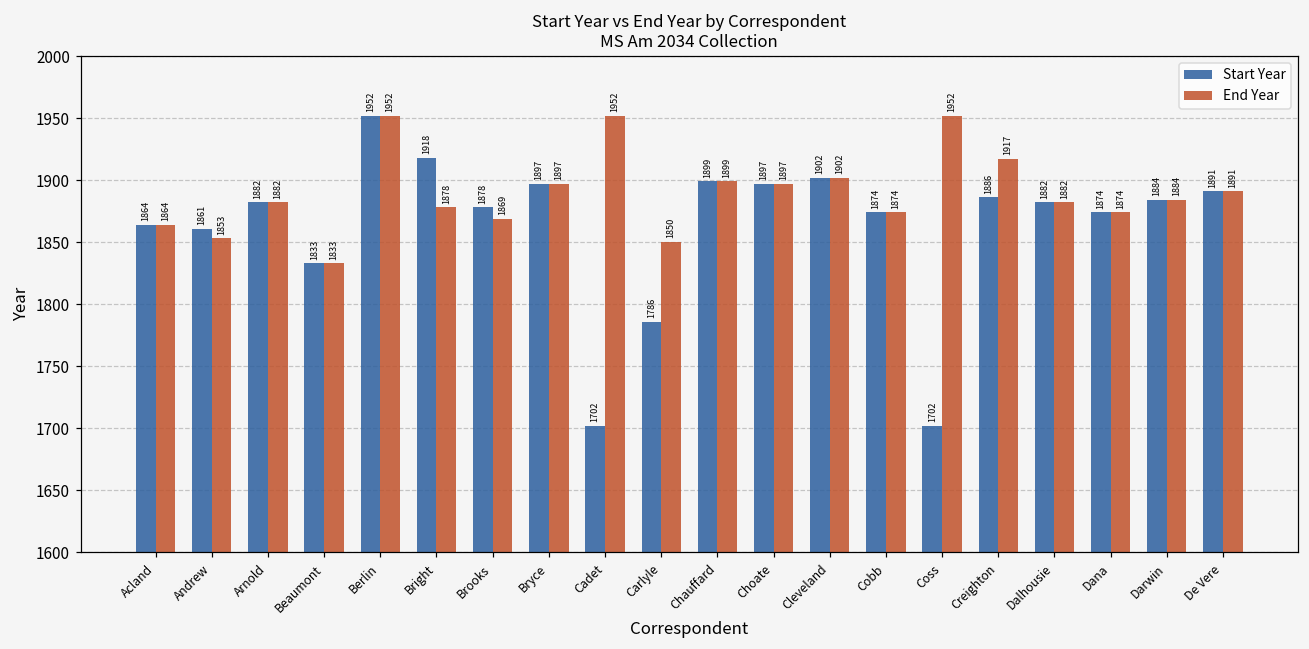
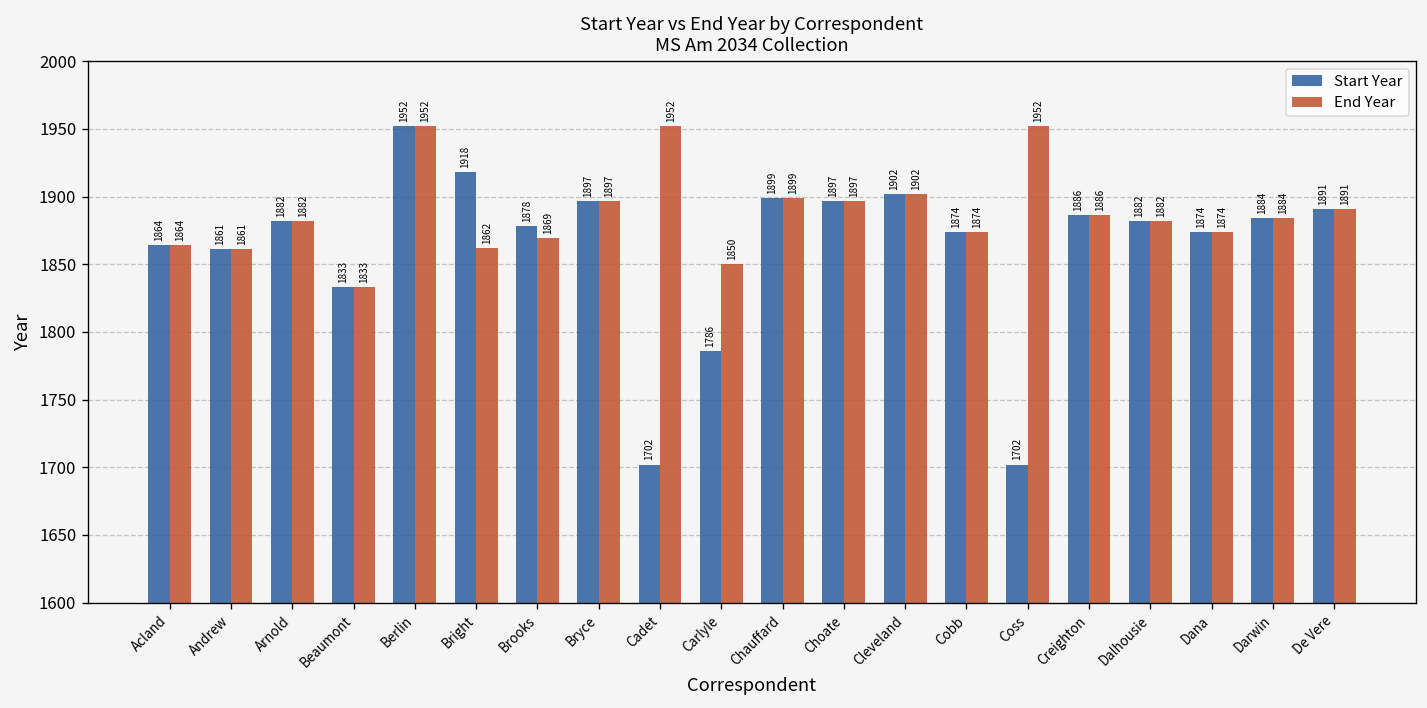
  {
    "Start Year": {
      "Acland": 1864,
      "Andrew": 1861,
      "Arnold": 1882,
      "Beaumont": 1833,
      "Berlin": 1952,
      "Bright": 1918,
      "Brooks": 1878,
      "Bryce": 1897,
      "Cadet": 1702,
      "Carlyle": 1786,
      "Chauffard": 1899,
      "Choate": 1897,
      "Cleveland": 1902,
      "Cobb": 1874,
      "Coss": 1702,
      "Creighton": 1886,
      "Dalhousie": 1882,
      "Dana": 1874,
      "Darwin": 1884,
      "De Vere": 1891
    },
    "End Year": {
      "Acland": 1864,
-     "Andrew": 1853,
+     "Andrew": 1861,
      "Arnold": 1882,
      "Beaumont": 1833,
      "Berlin": 1952,
-     "Bright": 1878,
+     "Bright": 1862,
      "Brooks": 1869,
      "Bryce": 1897,
      "Cadet": 1952,
      "Carlyle": 1850,
      "Chauffard": 1899,
      "Choate": 1897,
      "Cleveland": 1902,
      "Cobb": 1874,
      "Coss": 1952,
-     "Creighton": 1917,
+     "Creighton": 1886,
      "Dalhousie": 1882,
      "Dana": 1874,
      "Darwin": 1884,
      "De Vere": 1891
    }
  }
